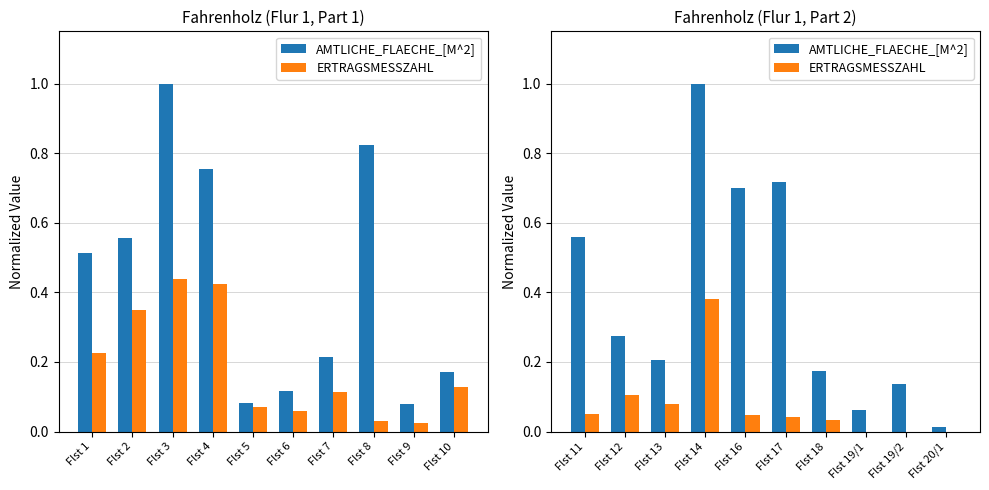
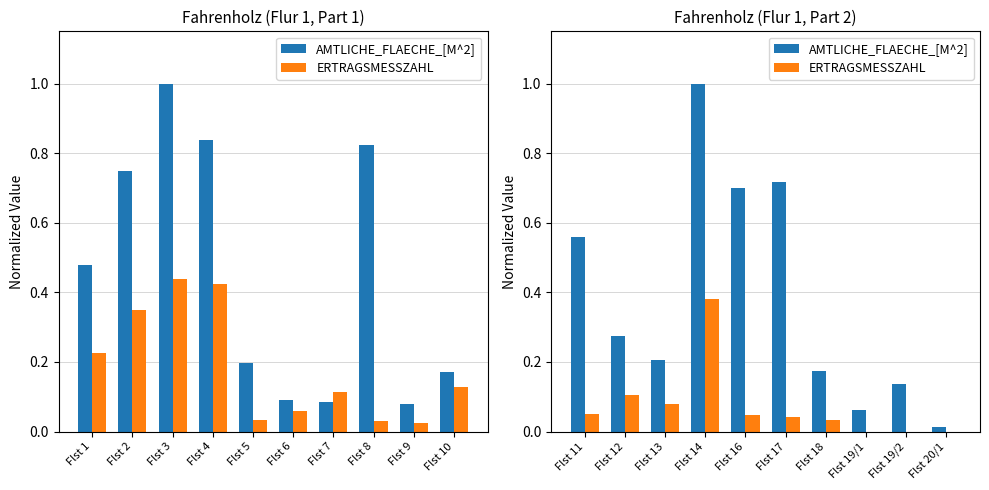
  {
    "Fahrenholz (Flur 1, Part 1)": {
      "AMTLICHE_FLAECHE_[M^2]": {
-       "Flst 1": 0.51,
-       "Flst 2": 0.56,
+       "Flst 1": 0.48,
+       "Flst 2": 0.75,
        "Flst 3": 1.00,
-       "Flst 4": 0.76,
-       "Flst 5": 0.08,
-       "Flst 6": 0.12,
-       "Flst 7": 0.21,
+       "Flst 4": 0.84,
+       "Flst 5": 0.20,
+       "Flst 6": 0.09,
+       "Flst 7": 0.09,
        "Flst 8": 0.82,
        "Flst 9": 0.08,
        "Flst 10": 0.17
      },
      "ERTRAGSMESSZAHL": {
        "Flst 1": 0.23,
        "Flst 2": 0.35,
        "Flst 3": 0.44,
        "Flst 4": 0.42,
-       "Flst 5": 0.07,
+       "Flst 5": 0.03,
        "Flst 6": 0.06,
        "Flst 7": 0.11,
        "Flst 8": 0.03,
        "Flst 9": 0.02,
        "Flst 10": 0.13
      }
    },
    "Fahrenholz (Flur 1, Part 2)": {
      "AMTLICHE_FLAECHE_[M^2]": {
        "Flst 11": 0.56,
        "Flst 12": 0.28,
        "Flst 13": 0.21,
        "Flst 14": 1.00,
        "Flst 16": 0.70,
        "Flst 17": 0.72,
        "Flst 18": 0.17,
        "Flst 19/1": 0.06,
        "Flst 19/2": 0.14,
        "Flst 20/1": 0.01
      },
      "ERTRAGSMESSZAHL": {
        "Flst 11": 0.05,
        "Flst 12": 0.10,
        "Flst 13": 0.08,
        "Flst 14": 0.38,
        "Flst 16": 0.05,
        "Flst 17": 0.04,
        "Flst 18": 0.03,
        "Flst 19/1": 0.00,
        "Flst 19/2": 0.00,
        "Flst 20/1": 0.00
      }
    }
  }
